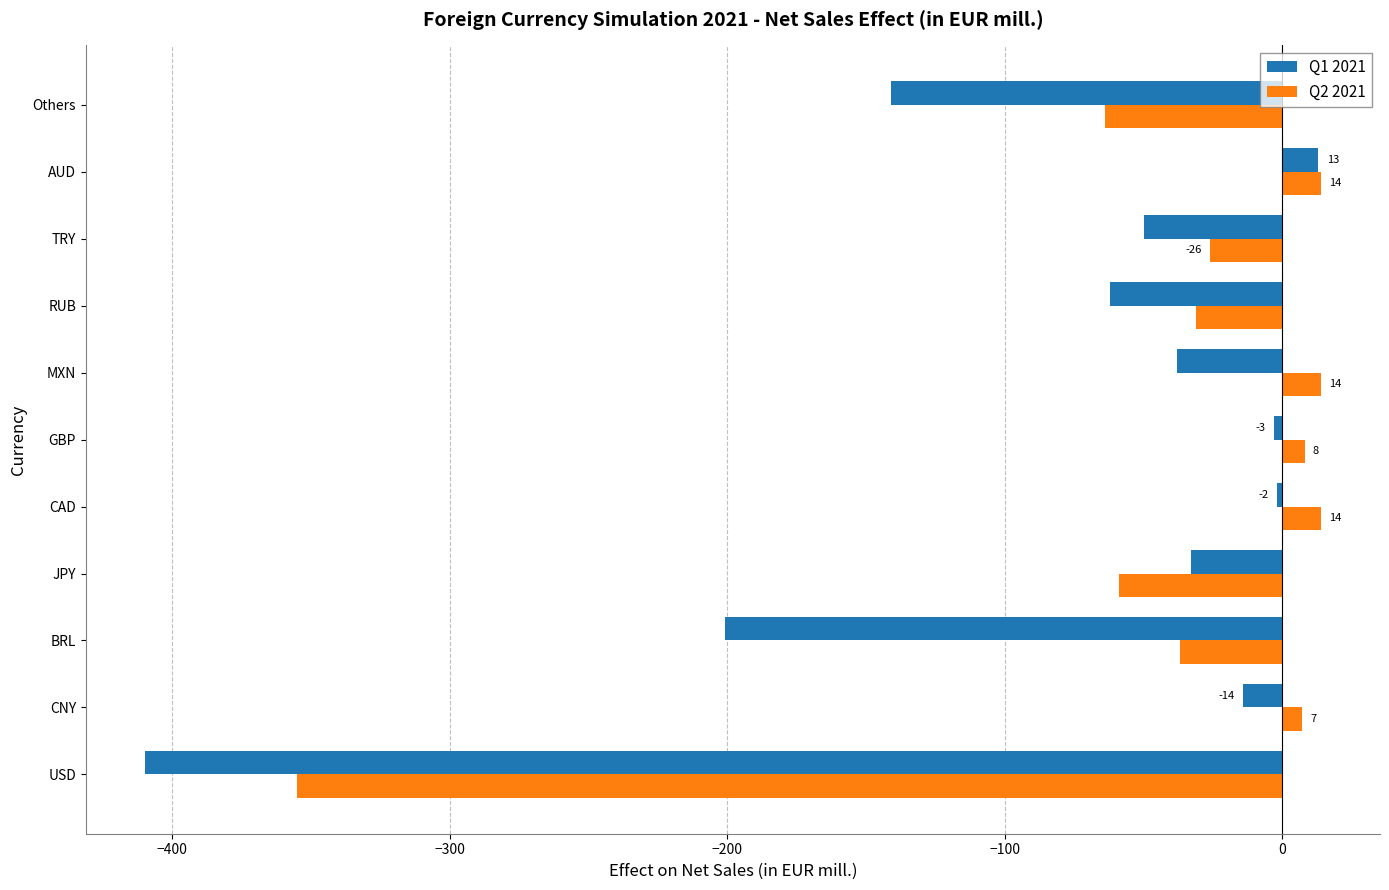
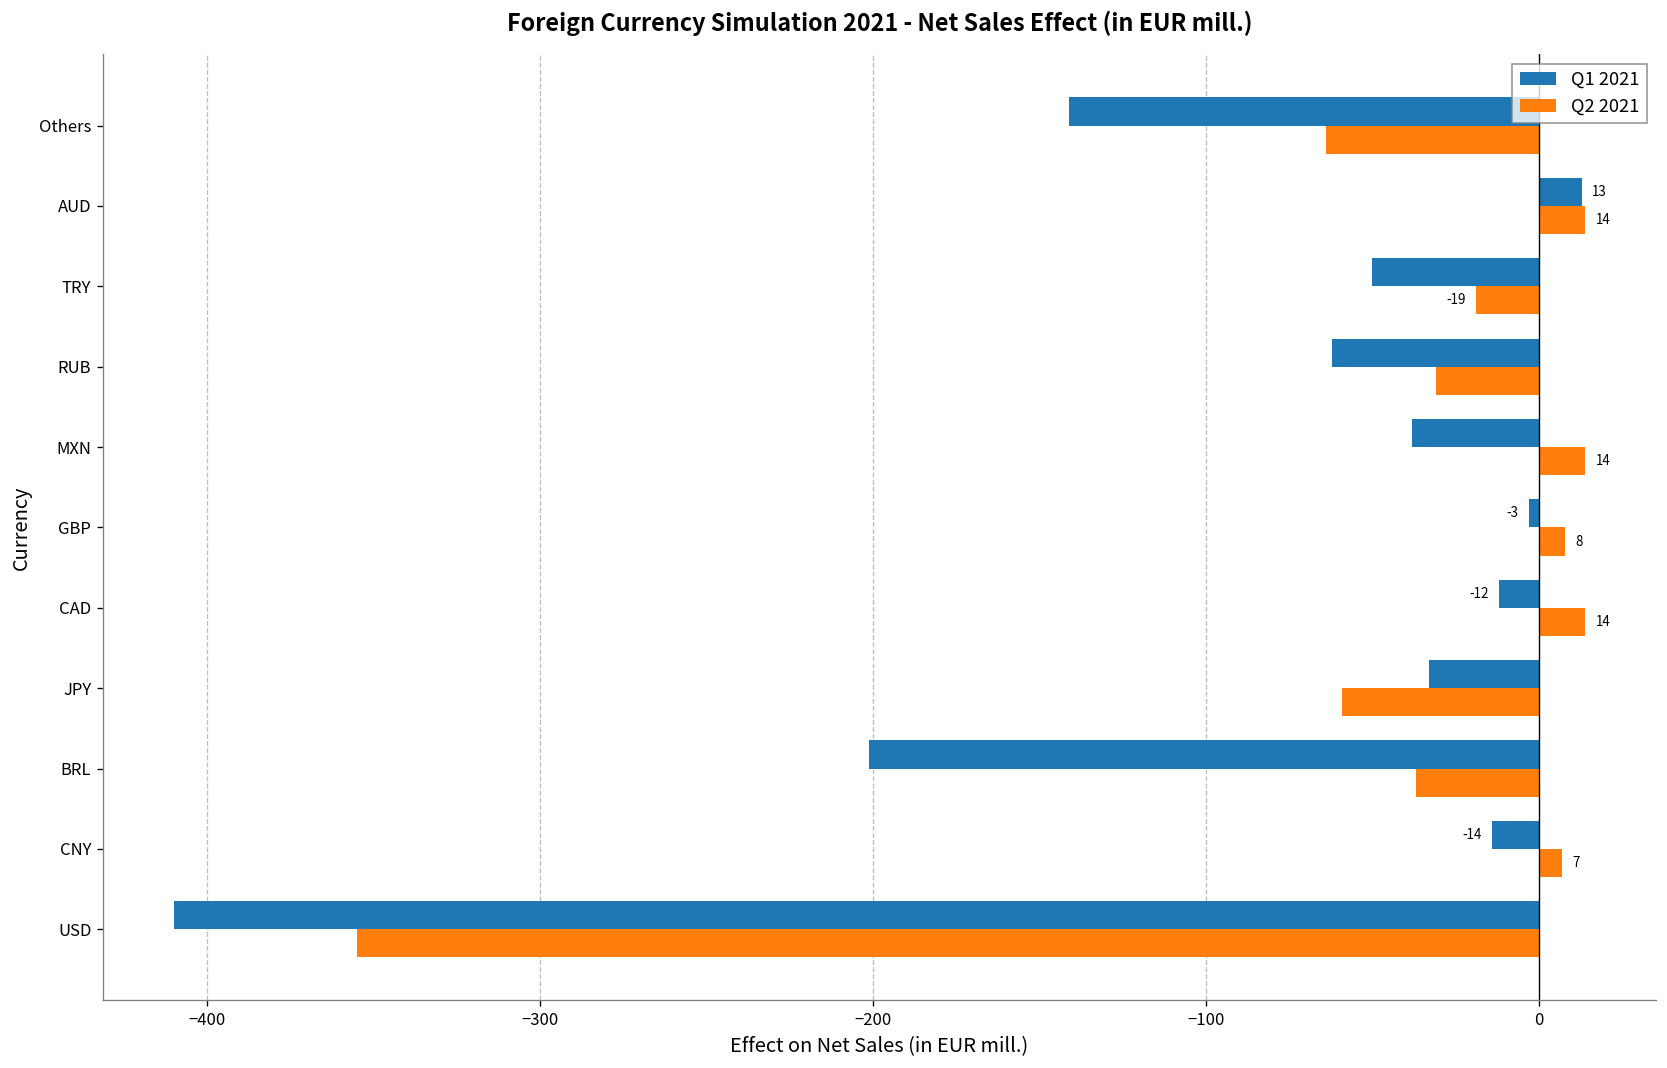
  {
    "Q1 2021": {
      "AUD": 13,
      "GBP": -3,
-     "CAD": -2,
+     "CAD": -12,
      "CNY": -14
    },
    "Q2 2021": {
      "AUD": 14,
-     "TRY": -26,
+     "TRY": -19,
      "MXN": 14,
      "GBP": 8,
      "CAD": 14,
      "CNY": 7
    }
  }
